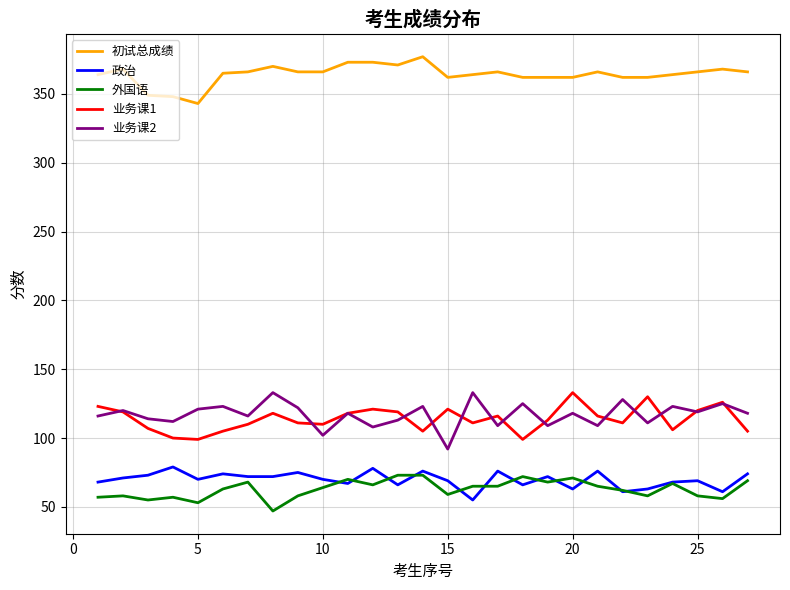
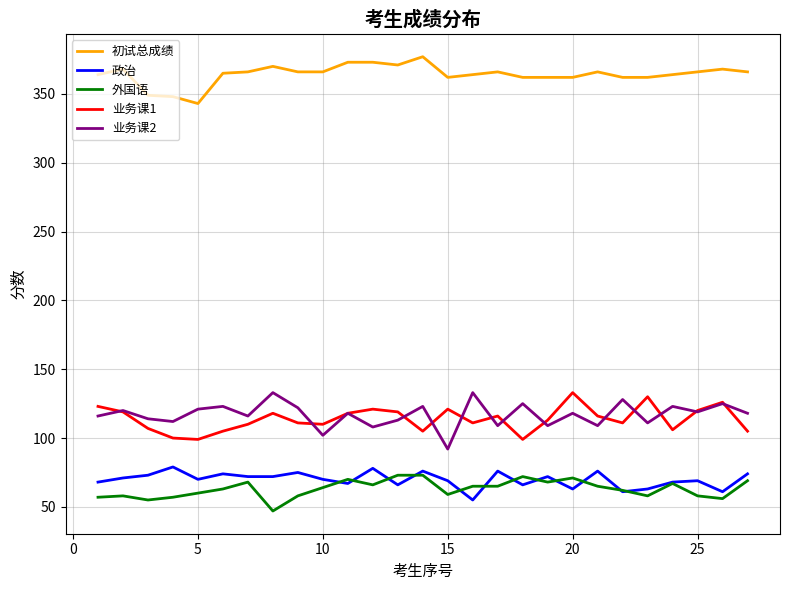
  {
    "初试总成绩": {
      "5": 343,
      "10": 366,
      "15": 362,
      "20": 362,
      "25": 366
    },
    "政治": {
      "5": 70,
      "10": 70,
      "15": 69,
      "20": 63,
      "25": 69
    },
    "外国语": {
-     "5": 53,
+     "5": 60,
      "10": 64,
      "15": 59,
      "20": 71,
      "25": 58
    },
    "业务课1": {
      "5": 99,
      "10": 110,
      "15": 121,
      "20": 133
    },
    "业务课2": {
      "5": 121,
      "10": 102,
      "15": 92,
      "20": 118
    }
  }
